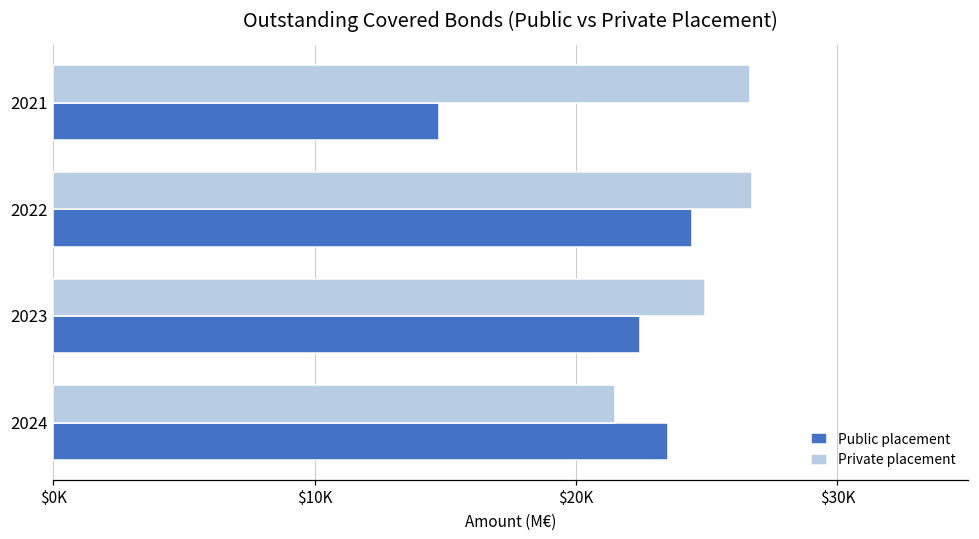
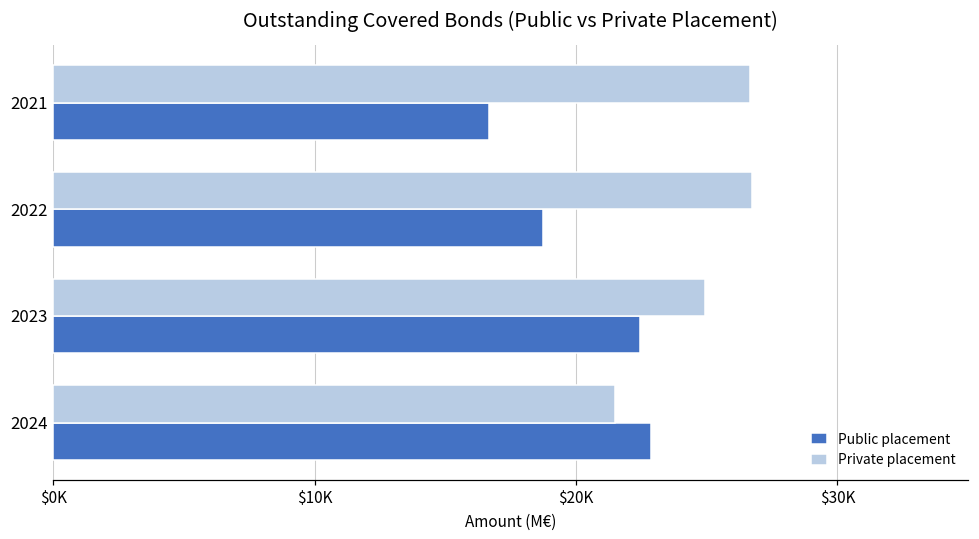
  {
    "Public placement": {
-     "2021": "$14800",
-     "2022": "$24400",
+     "2021": "$16700",
+     "2022": "$18800",
      "2023": "$22500",
-     "2024": "$23500"
+     "2024": "$22900"
    },
    "Private placement": {
      "2021": "$26600",
      "2022": "$26700",
      "2023": "$24900",
      "2024": "$21500"
    }
  }
